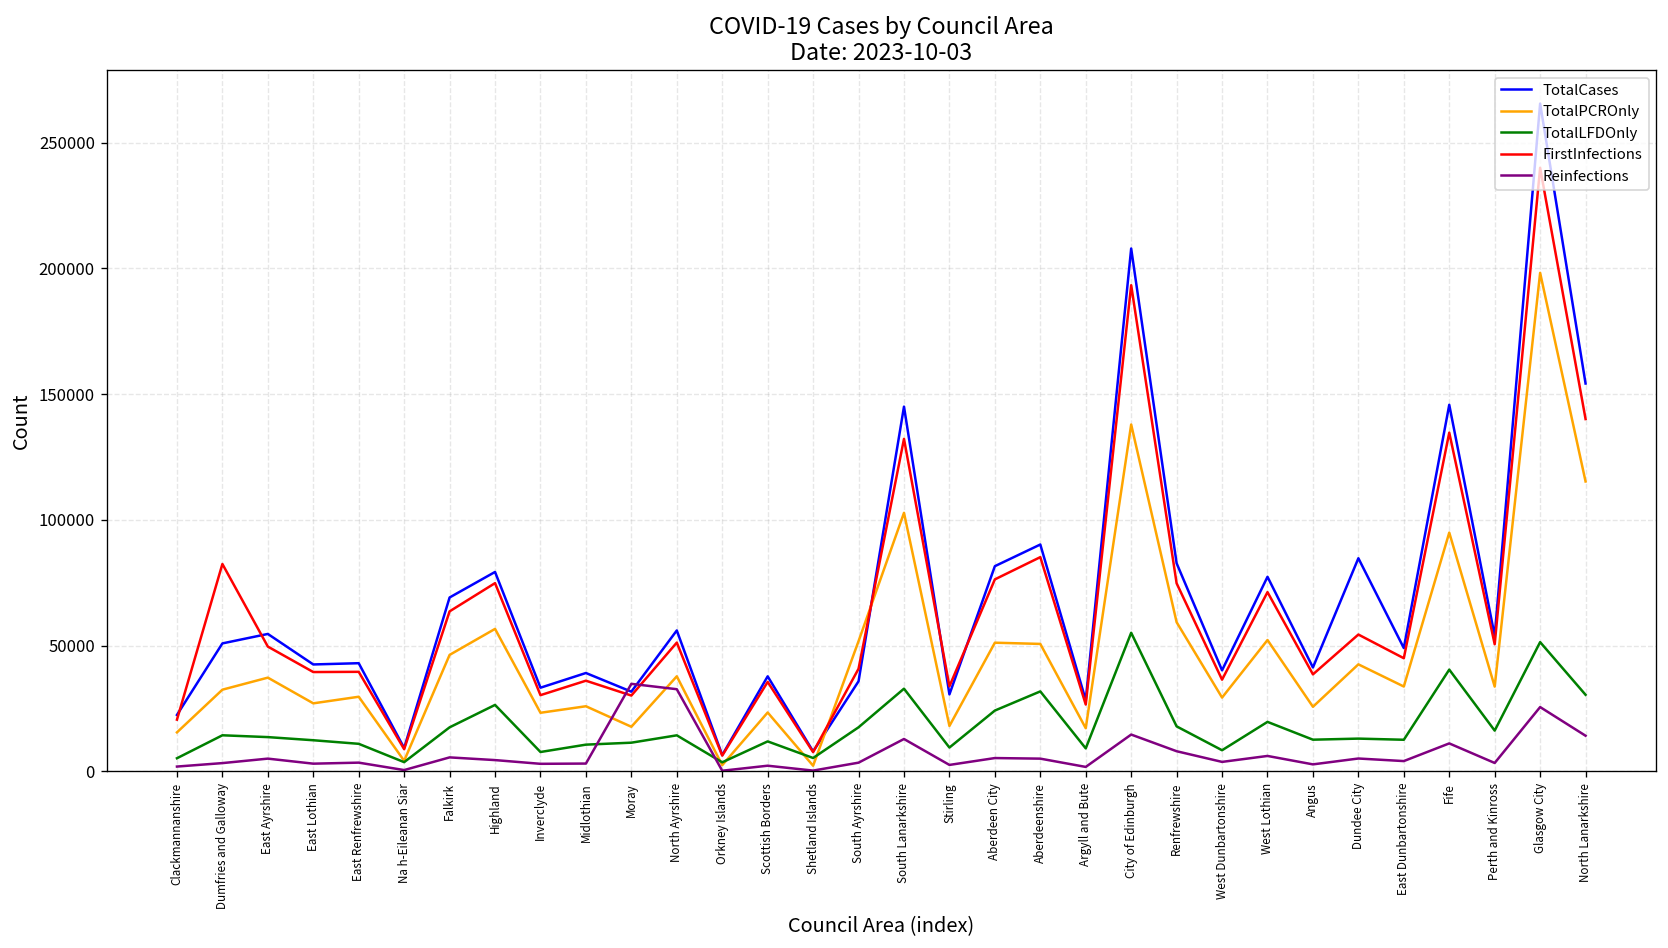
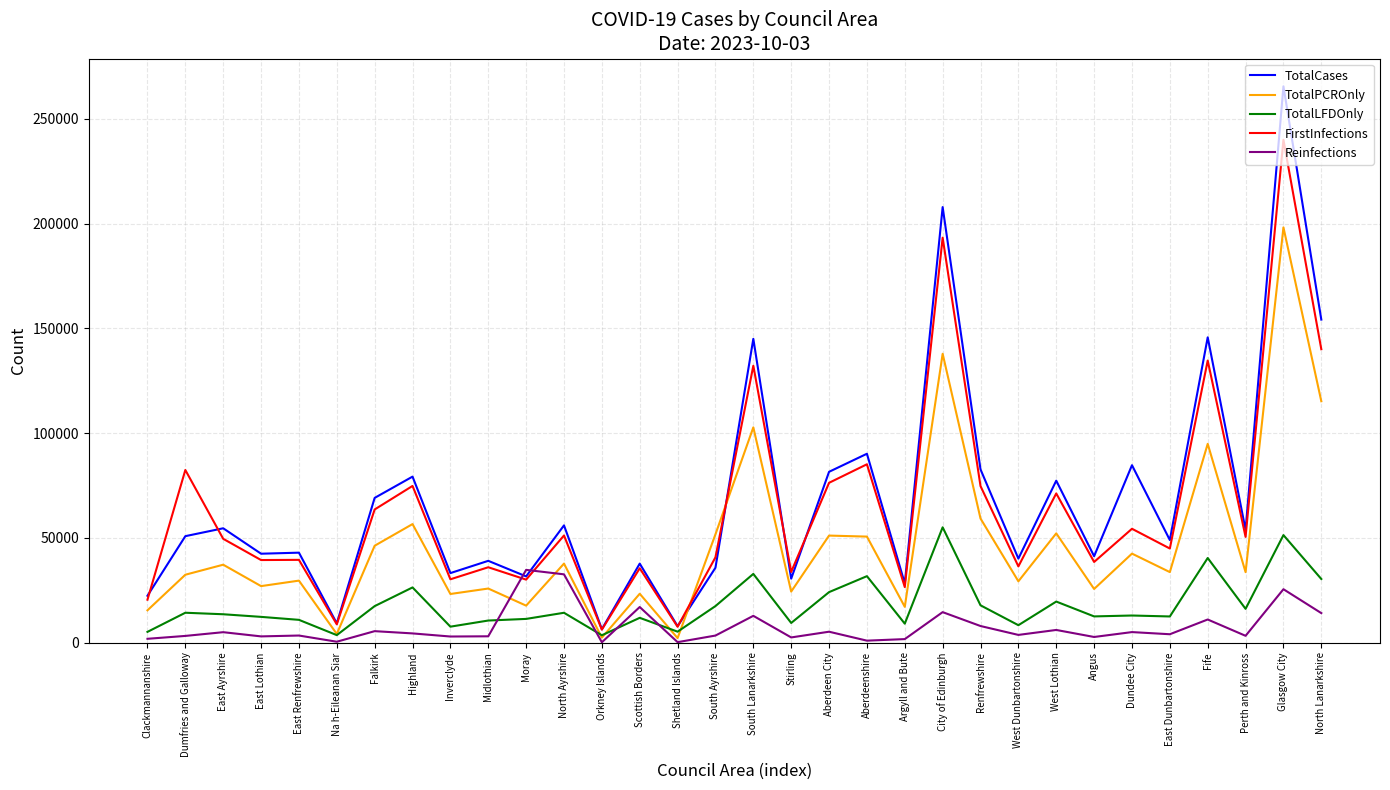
  {
    "TotalCases": {
      "Clackmannanshire": 22000,
      "Dumfries and Galloway": 51000,
      "East Ayrshire": 55000,
      "East Lothian": 42000,
      "East Renfrewshire": 43000,
      "Falkirk": 69000,
      "Highland": 79000,
      "Inverclyde": 33000,
      "Midlothian": 39000,
      "Moray": 32000,
      "North Ayrshire": 56000,
      "Scottish Borders": 38000,
      "South Ayrshire": 36000,
      "South Lanarkshire": 145000,
      "Stirling": 31000,
      "Aberdeen City": 82000,
      "Aberdeenshire": 90000,
      "Argyll and Bute": 28000,
      "City of Edinburgh": 208000,
      "Renfrewshire": 83000,
      "West Dunbartonshire": 40000,
      "West Lothian": 77000,
      "Angus": 41000,
      "Dundee City": 85000,
      "East Dunbartonshire": 49000,
      "Fife": 146000,
      "Perth and Kinross": 54000,
      "North Lanarkshire": 154000
    },
    "TotalPCROnly": {
      "Clackmannanshire": 15000,
      "Dumfries and Galloway": 32000,
      "East Ayrshire": 37000,
      "East Lothian": 27000,
      "East Renfrewshire": 30000,
      "Falkirk": 46000,
      "Highland": 57000,
      "Inverclyde": 23000,
      "Midlothian": 26000,
      "Moray": 18000,
      "North Ayrshire": 38000,
      "Scottish Borders": 23000,
      "Shetland Islands": 2000,
      "South Ayrshire": 52000,
      "South Lanarkshire": 103000,
-     "Stirling": 18000,
+     "Stirling": 24000,
      "Aberdeen City": 51000,
      "Aberdeenshire": 51000,
      "Argyll and Bute": 17000,
      "City of Edinburgh": 138000,
      "Renfrewshire": 59000,
      "West Dunbartonshire": 29000,
      "West Lothian": 52000,
      "Angus": 26000,
      "Dundee City": 43000,
      "East Dunbartonshire": 34000,
      "Fife": 95000,
      "Perth and Kinross": 34000,
      "Glasgow City": 198000,
      "North Lanarkshire": 115000
    },
    "TotalLFDOnly": {
      "Clackmannanshire": 5000,
      "Dumfries and Galloway": 14000,
      "East Ayrshire": 14000,
      "East Lothian": 12000,
      "East Renfrewshire": 11000,
      "Falkirk": 17000,
      "Highland": 26000,
      "Inverclyde": 8000,
      "Midlothian": 11000,
      "Moray": 11000,
      "North Ayrshire": 14000,
      "Scottish Borders": 12000,
      "Shetland Islands": 5000,
      "South Ayrshire": 17000,
      "South Lanarkshire": 33000,
      "Stirling": 9000,
      "Aberdeen City": 24000,
      "Aberdeenshire": 32000,
      "Argyll and Bute": 9000,
      "City of Edinburgh": 55000,
      "Renfrewshire": 18000,
      "West Dunbartonshire": 8000,
      "West Lothian": 20000,
      "Angus": 13000,
      "Dundee City": 13000,
      "East Dunbartonshire": 13000,
      "Fife": 40000,
      "Perth and Kinross": 16000,
      "Glasgow City": 51000,
      "North Lanarkshire": 30000
    },
    "FirstInfections": {
      "Clackmannanshire": 21000,
      "Dumfries and Galloway": 82000,
      "East Ayrshire": 50000,
      "East Lothian": 39000,
      "East Renfrewshire": 40000,
      "Falkirk": 64000,
      "Highland": 75000,
      "Inverclyde": 30000,
      "Midlothian": 36000,
      "Moray": 30000,
      "North Ayrshire": 51000,
      "Scottish Borders": 36000,
      "South Ayrshire": 41000,
      "South Lanarkshire": 132000,
      "Stirling": 34000,
      "Aberdeen City": 76000,
      "Aberdeenshire": 85000,
      "Argyll and Bute": 27000,
      "City of Edinburgh": 193000,
      "Renfrewshire": 75000,
      "West Dunbartonshire": 36000,
      "West Lothian": 71000,
      "Angus": 39000,
      "Dundee City": 54000,
      "East Dunbartonshire": 45000,
      "Fife": 135000,
      "Perth and Kinross": 51000,
      "North Lanarkshire": 140000
    },
    "Reinfections": {
      "Clackmannanshire": 2000,
      "Dumfries and Galloway": 3000,
      "East Ayrshire": 5000,
      "East Lothian": 3000,
      "East Renfrewshire": 3000,
      "Na h-Eileanan Siar": 0,
      "Falkirk": 6000,
      "Highland": 4000,
      "Inverclyde": 3000,
      "Midlothian": 3000,
      "Moray": 35000,
      "North Ayrshire": 33000,
      "Orkney Islands": 0,
-     "Scottish Borders": 2000,
+     "Scottish Borders": 17000,
      "Shetland Islands": 0,
      "South Ayrshire": 3000,
      "South Lanarkshire": 13000,
      "Stirling": 3000,
      "Aberdeen City": 5000,
-     "Aberdeenshire": 5000,
+     "Aberdeenshire": 1000,
      "Argyll and Bute": 2000,
      "City of Edinburgh": 15000,
      "Renfrewshire": 8000,
      "West Dunbartonshire": 4000,
      "West Lothian": 6000,
      "Angus": 3000,
      "Dundee City": 5000,
      "East Dunbartonshire": 4000,
      "Fife": 11000,
      "Perth and Kinross": 3000,
      "Glasgow City": 26000,
      "North Lanarkshire": 14000
    }
  }
